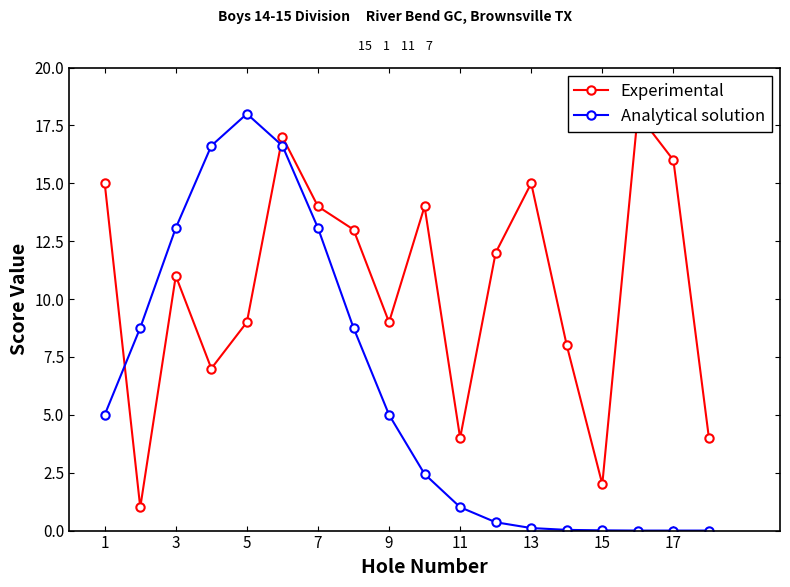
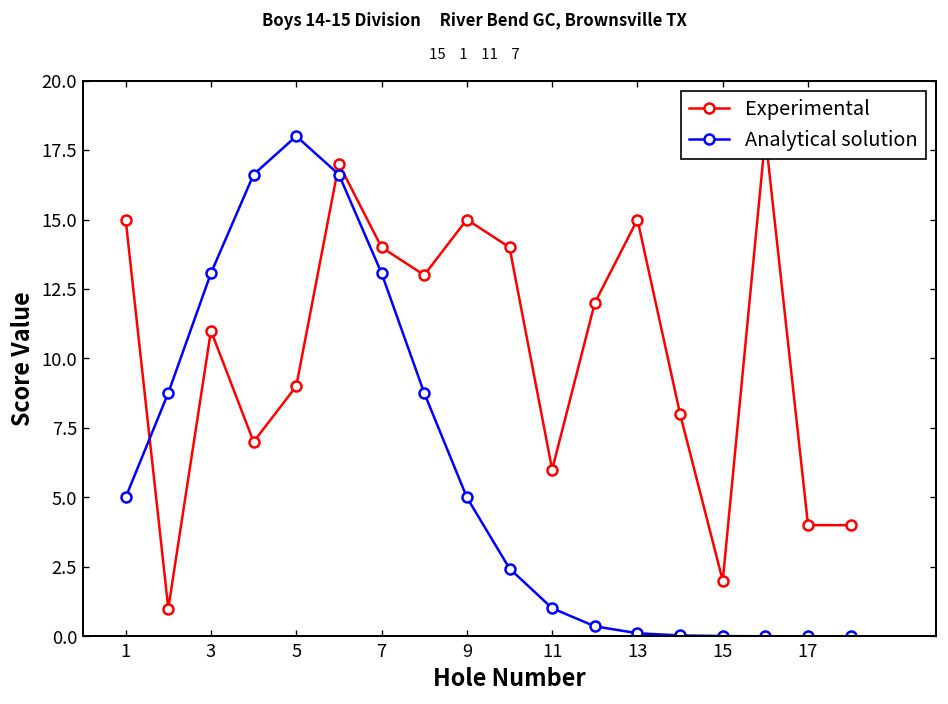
  {
    "Experimental": {
      "1": 15,
      "3": 11,
      "5": 9,
      "7": 14,
-     "9": 9,
-     "11": 4,
+     "9": 15,
+     "11": 6,
      "13": 15,
      "15": 2,
-     "17": 16
+     "17": 4
    },
    "Analytical solution": {
      "1": 5,
      "3": 13,
      "5": 18,
      "7": 13,
      "9": 5,
      "11": 1,
      "13": 0.1,
      "15": 0,
      "17": 0
    }
  }
